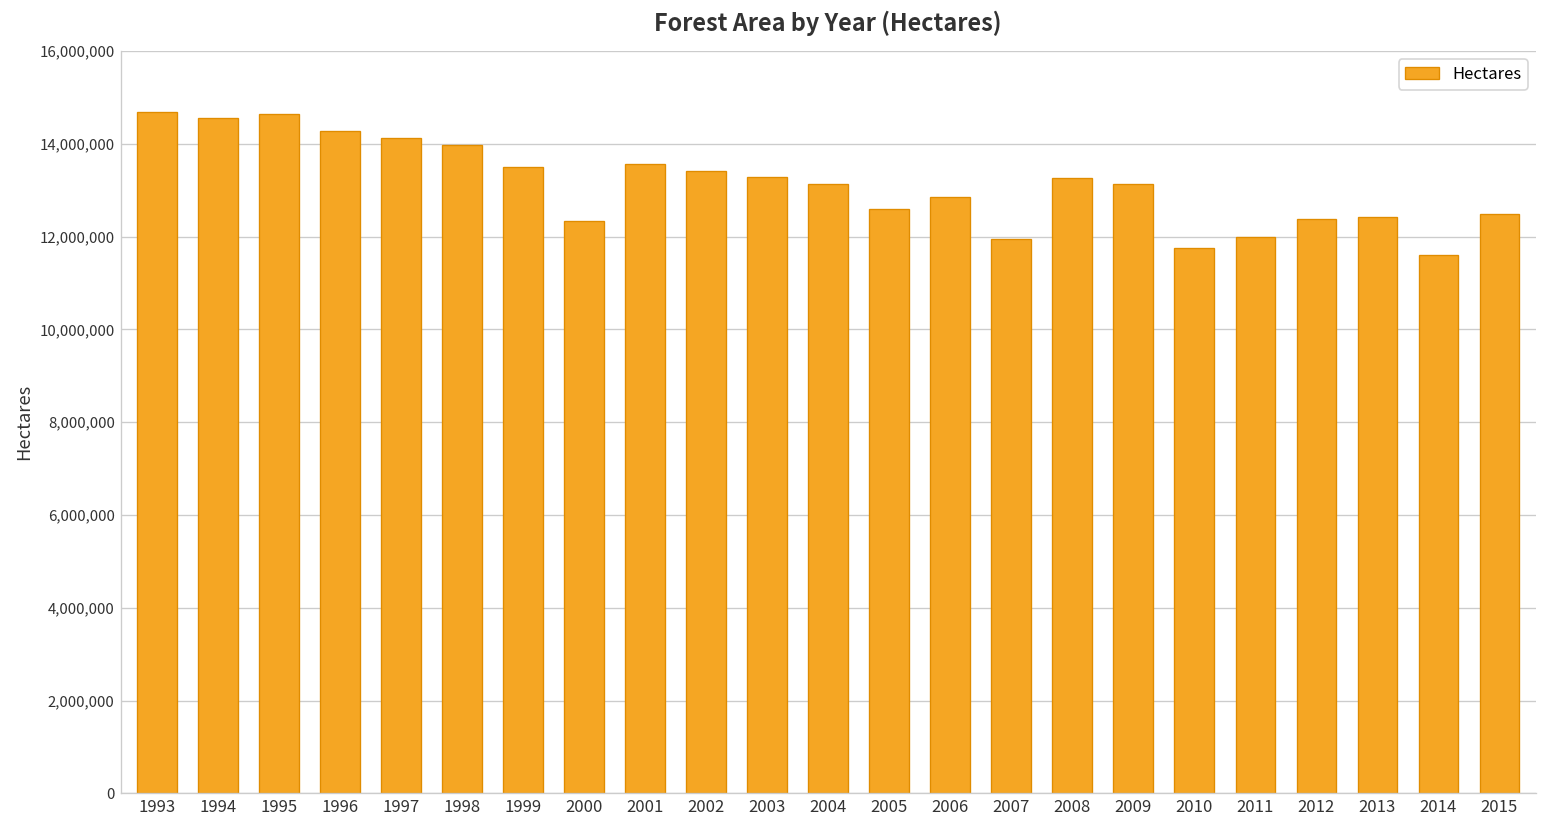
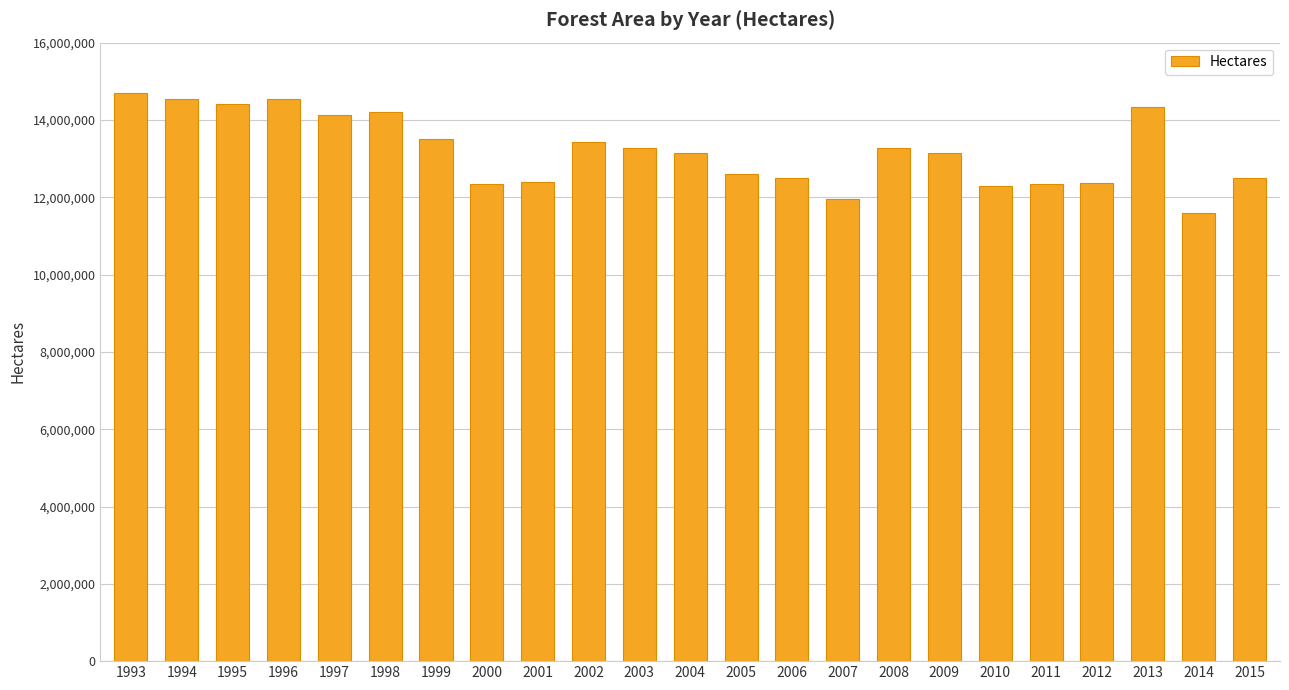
  {
    "1993": "14,700,000",
    "1994": "14,600,000",
-   "1995": "14,600,000",
-   "1996": "14,300,000",
+   "1995": "14,400,000",
+   "1996": "14,500,000",
    "1997": "14,100,000",
-   "1998": "14,000,000",
+   "1998": "14,200,000",
    "1999": "13,500,000",
    "2000": "12,300,000",
-   "2001": "13,600,000",
+   "2001": "12,400,000",
    "2002": "13,400,000",
    "2003": "13,300,000",
    "2004": "13,100,000",
    "2005": "12,600,000",
-   "2006": "12,900,000",
+   "2006": "12,500,000",
    "2007": "12,000,000",
    "2008": "13,300,000",
    "2009": "13,100,000",
-   "2010": "11,800,000",
-   "2011": "12,000,000",
+   "2010": "12,300,000",
+   "2011": "12,300,000",
    "2012": "12,400,000",
-   "2013": "12,400,000",
+   "2013": "14,300,000",
    "2014": "11,600,000",
    "2015": "12,500,000"
  }
